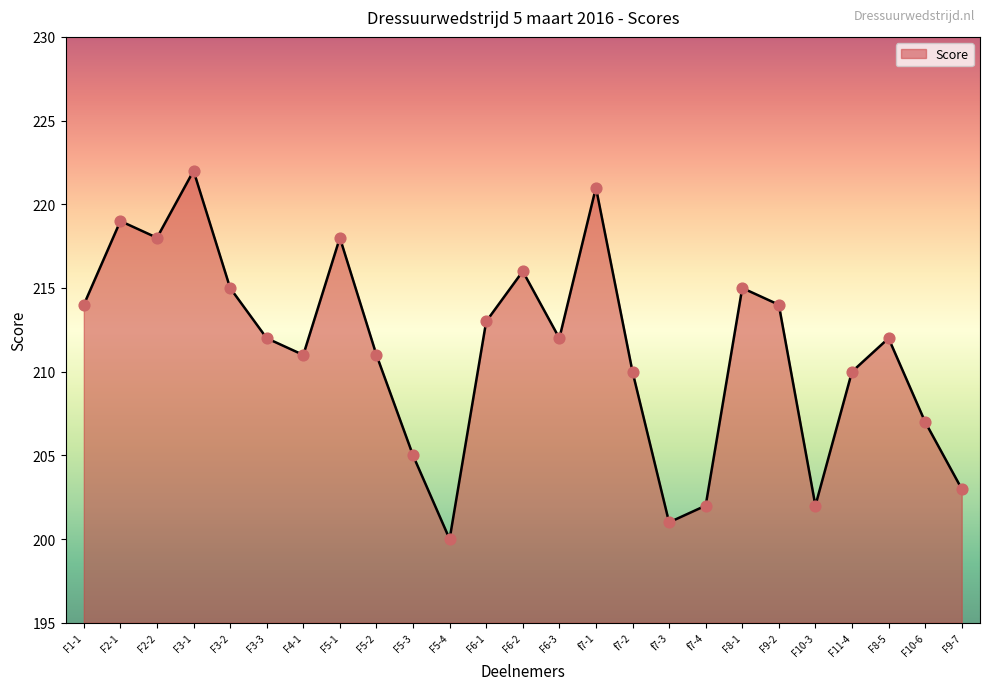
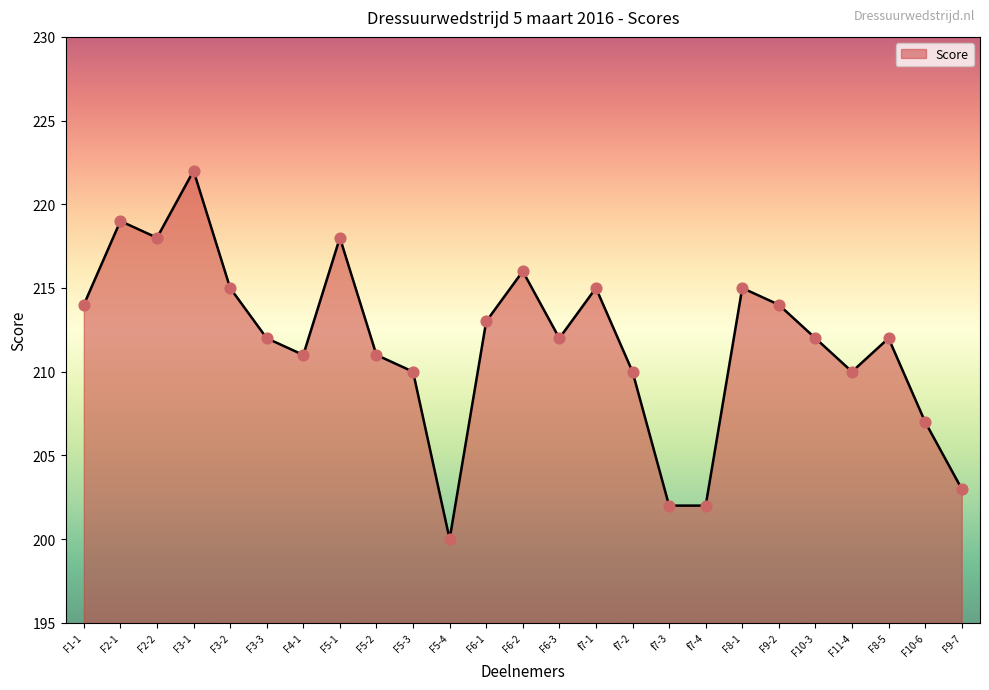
  {
    "F1-1": 214,
    "F2-1": 219,
    "F2-2": 218,
    "F3-1": 222,
    "F3-2": 215,
    "F3-3": 212,
    "F4-1": 211,
    "F5-1": 218,
    "F5-2": 211,
-   "F5-3": 205,
+   "F5-3": 210,
    "F5-4": 200,
    "F6-1": 213,
    "F6-2": 216,
    "F6-3": 212,
-   "f7-1": 221,
+   "f7-1": 215,
    "f7-2": 210,
-   "f7-3": 201,
+   "f7-3": 202,
    "f7-4": 202,
    "F8-1": 215,
    "F9-2": 214,
-   "F10-3": 202,
+   "F10-3": 212,
    "F11-4": 210,
    "F8-5": 212,
    "F10-6": 207,
    "F9-7": 203
  }
